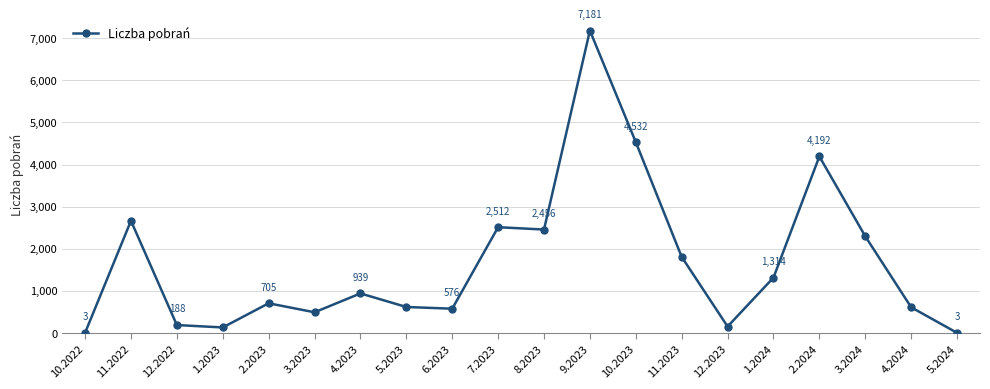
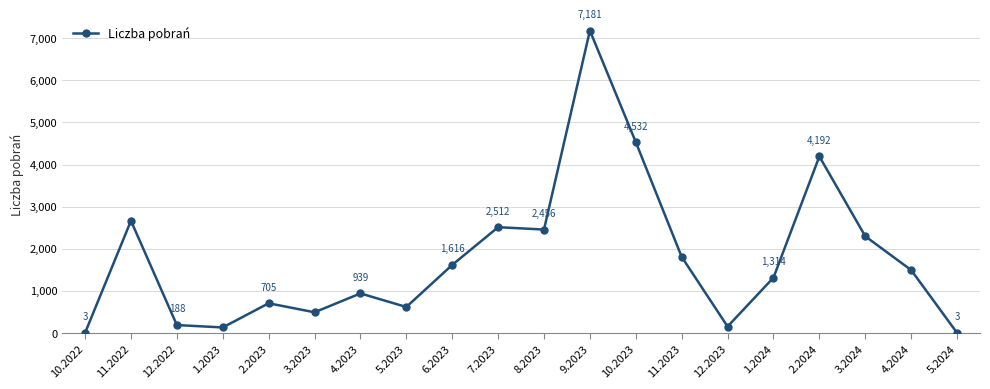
  {
    "10.2022": "3",
    "12.2022": "188",
    "2.2023": "705",
    "4.2023": "939",
-   "6.2023": "576",
+   "6.2023": "1,616",
    "7.2023": "2,512",
    "8.2023": "2,456",
    "9.2023": "7,181",
    "10.2023": "4,532",
    "1.2024": "1,314",
    "2.2024": "4,192",
-   "4.2024": "600",
+   "4.2024": "1,500",
    "5.2024": "3"
  }
